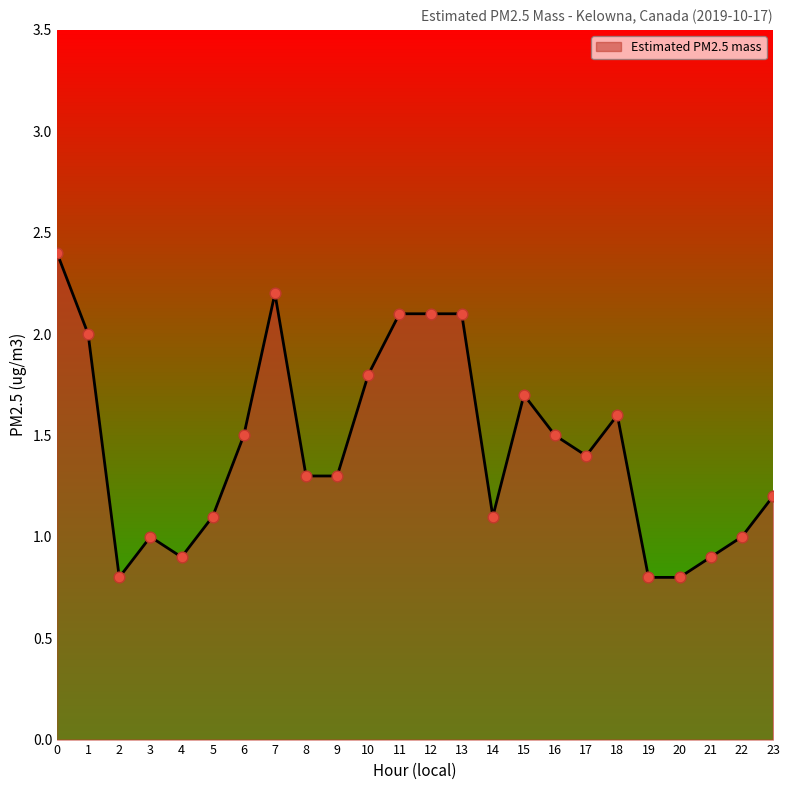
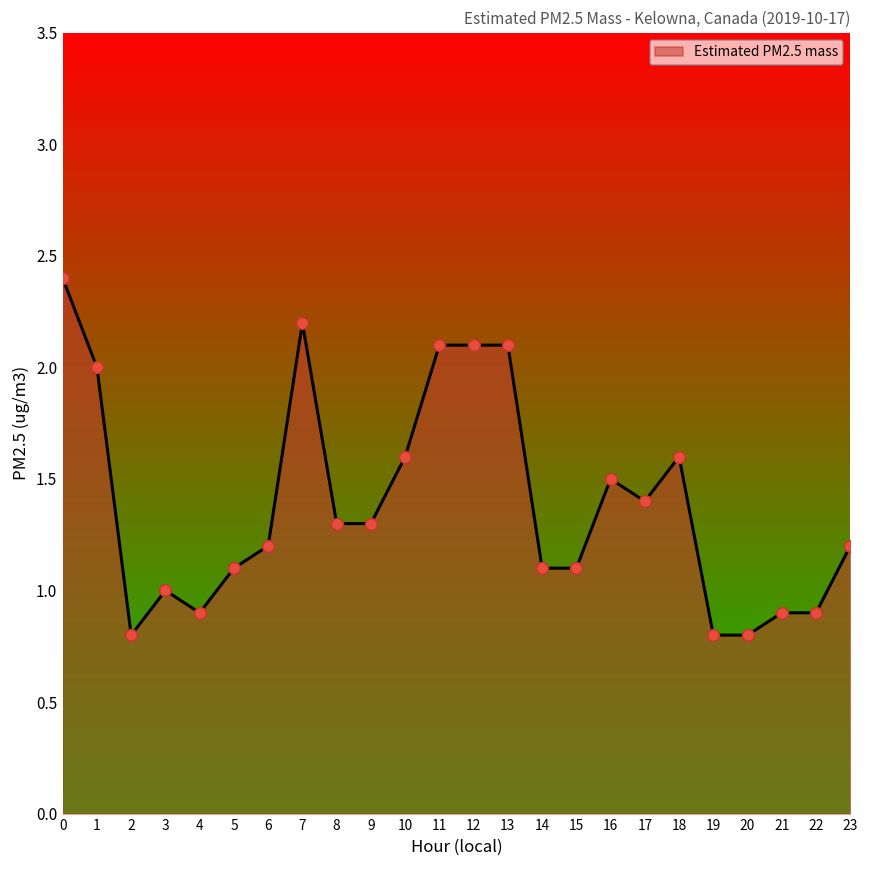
  {
    "0": 2.4,
    "1": 2.0,
    "2": 0.8,
    "3": 1.0,
    "4": 0.9,
    "5": 1.1,
-   "6": 1.5,
+   "6": 1.2,
    "7": 2.2,
    "8": 1.3,
    "9": 1.3,
-   "10": 1.8,
+   "10": 1.6,
    "11": 2.1,
    "12": 2.1,
    "13": 2.1,
    "14": 1.1,
-   "15": 1.7,
+   "15": 1.1,
    "16": 1.5,
    "17": 1.4,
    "18": 1.6,
    "19": 0.8,
    "20": 0.8,
    "21": 0.9,
-   "22": 1.0,
+   "22": 0.9,
    "23": 1.2
  }
